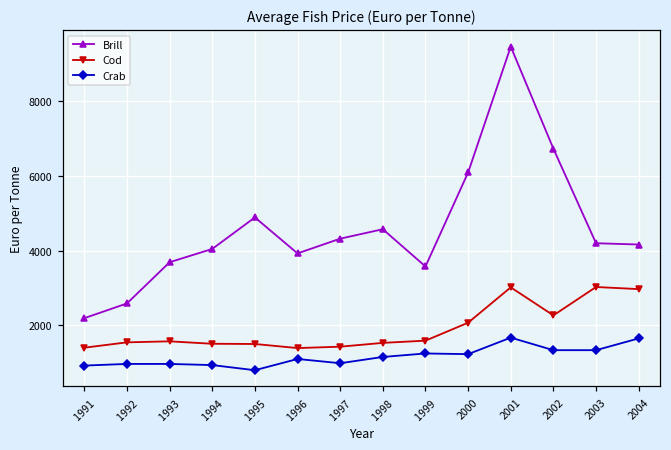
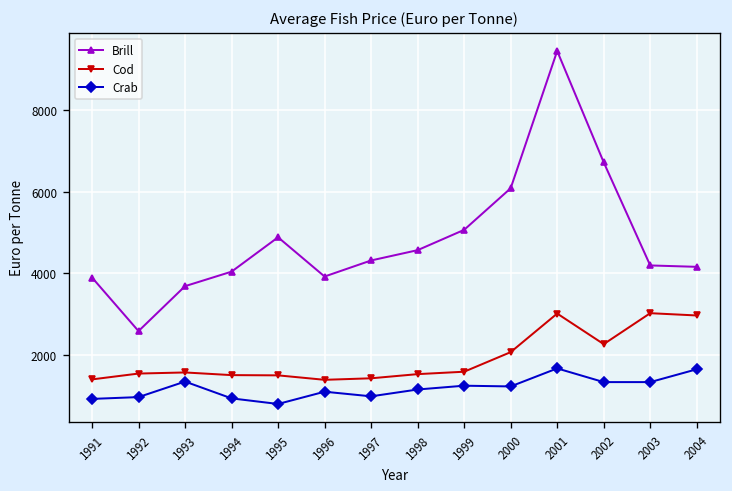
  {
    "Brill": {
-     "1991": 2200,
+     "1991": 3900,
      "1992": 2600,
      "1993": 3700,
      "1994": 4000,
      "1995": 4900,
      "1996": 3900,
      "1997": 4300,
      "1998": 4600,
-     "1999": 3600,
+     "1999": 5100,
      "2000": 6100,
      "2001": 9400,
      "2002": 6700,
      "2003": 4200,
      "2004": 4200
    },
    "Cod": {
      "1991": 1400,
      "1992": 1500,
      "1993": 1600,
      "1994": 1500,
      "1995": 1500,
      "1996": 1400,
      "1997": 1400,
      "1998": 1500,
      "1999": 1600,
      "2000": 2100,
      "2001": 3000,
      "2002": 2300,
      "2003": 3000,
      "2004": 3000
    },
    "Crab": {
      "1991": 900,
      "1992": 1000,
-     "1993": 1000,
+     "1993": 1400,
      "1994": 900,
      "1995": 800,
      "1996": 1100,
      "1997": 1000,
      "1998": 1200,
      "1999": 1300,
      "2000": 1200,
      "2001": 1700,
      "2002": 1300,
      "2003": 1300,
      "2004": 1700
    }
  }
